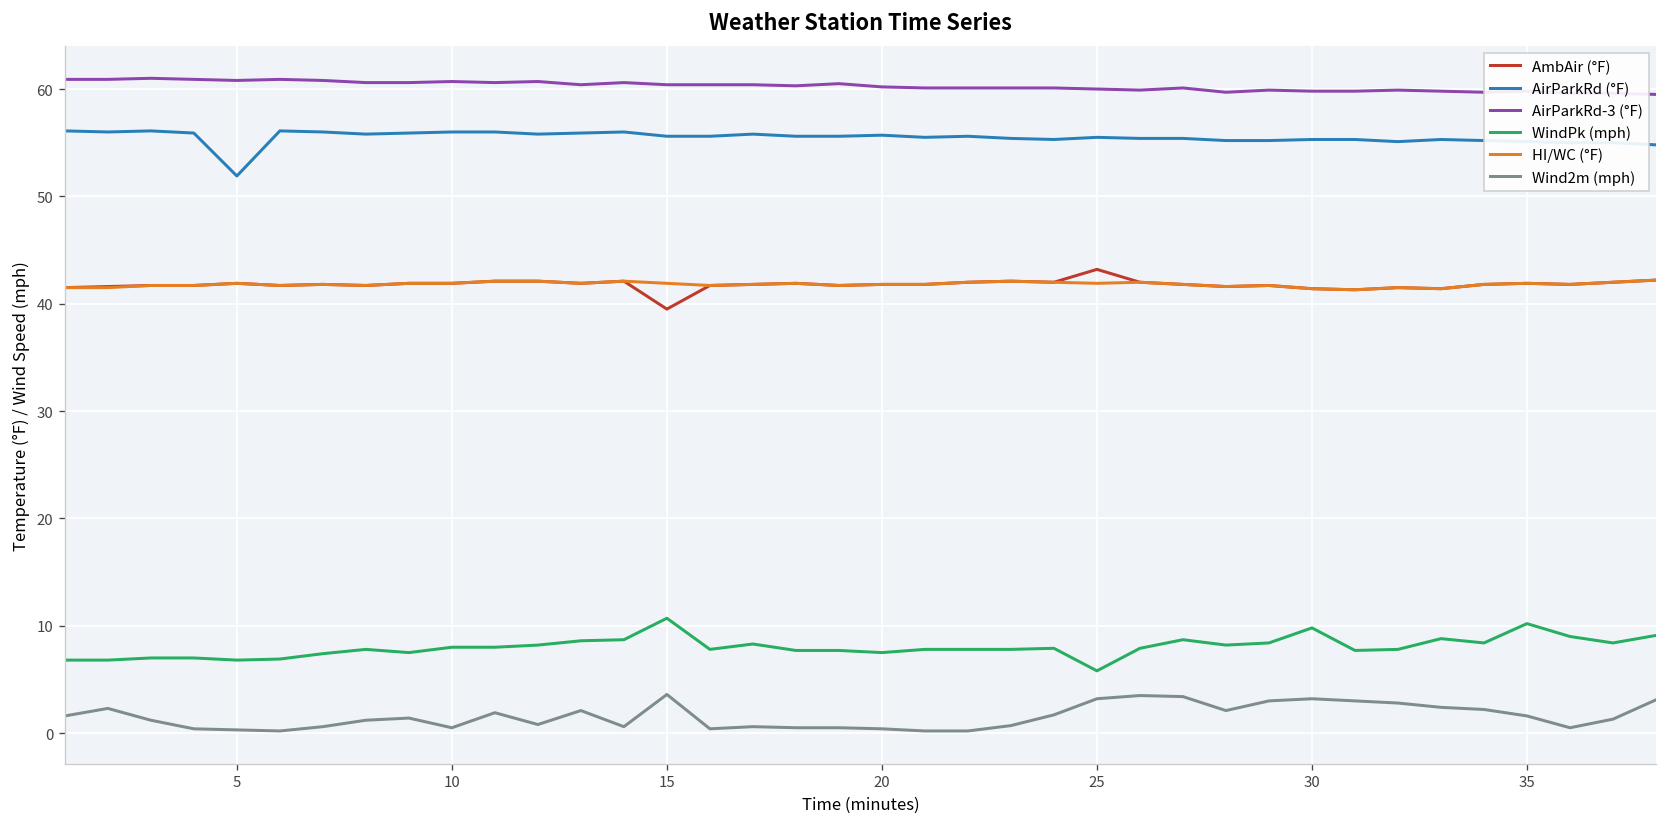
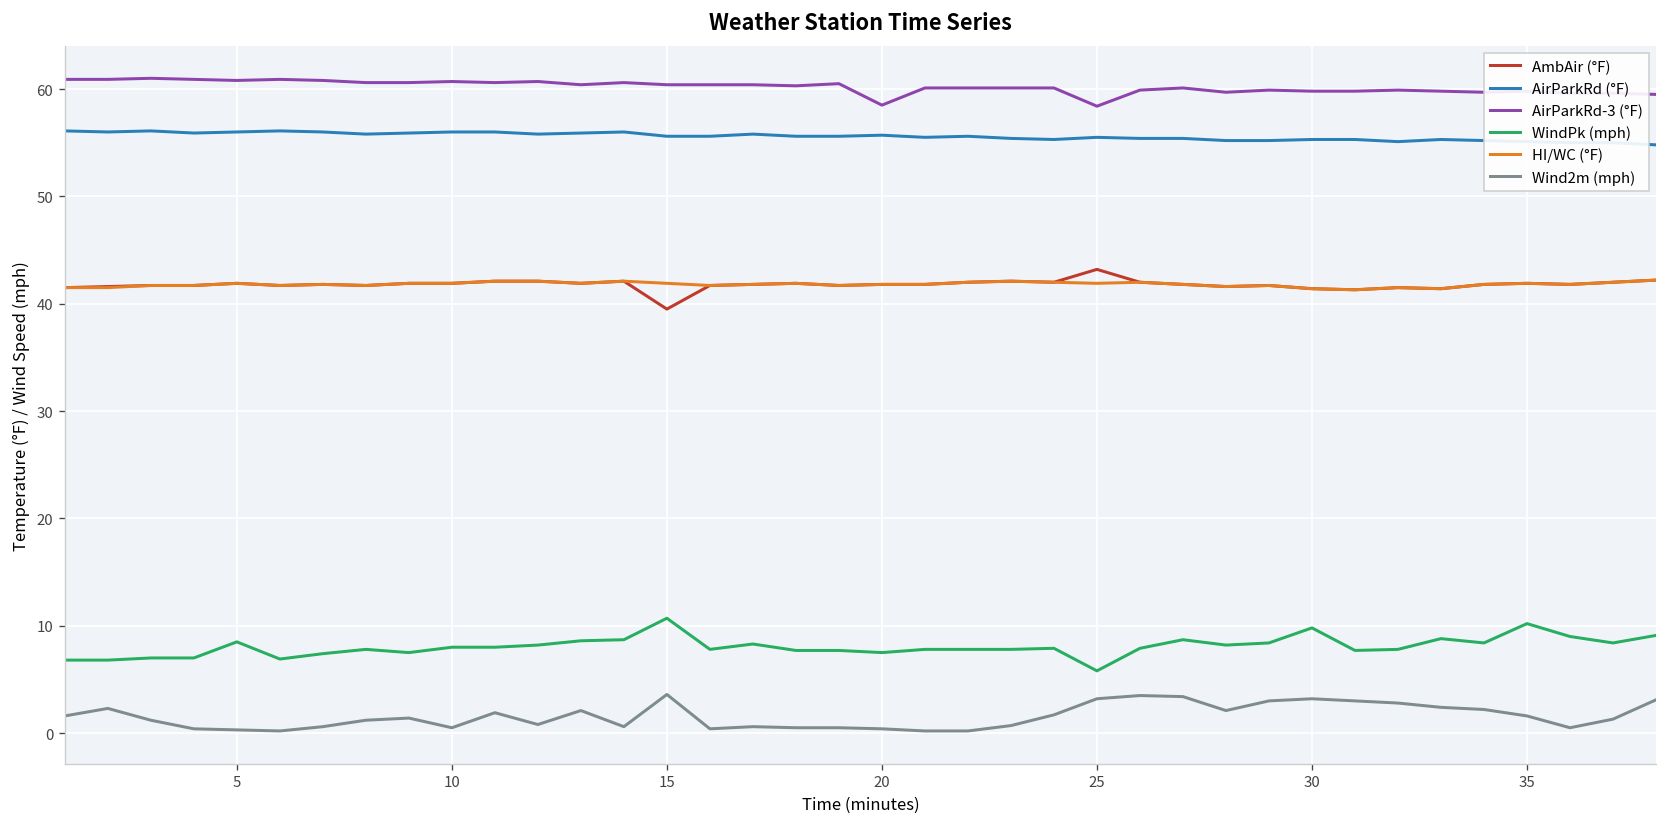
  {
    "AmbAir (°F)": {
      "15": 40,
      "25": 43
    },
    "AirParkRd (°F)": {
-     "5": 52,
+     "5": 56,
      "10": 56,
      "15": 56,
      "20": 56,
      "25": 56,
      "30": 55
    },
    "AirParkRd-3 (°F)": {
      "5": 61,
      "10": 61,
      "15": 60,
-     "20": 60,
-     "25": 60,
+     "20": 59,
+     "25": 58,
      "30": 60
    },
    "WindPk (mph)": {
-     "5": 7,
+     "5": 9,
      "10": 8,
      "15": 11,
      "20": 8,
      "25": 6,
      "30": 10,
      "35": 10
    },
    "HI/WC (°F)": {
      "15": 42,
      "25": 42
    },
    "Wind2m (mph)": {
      "5": 0,
      "10": 1,
      "15": 4,
      "20": 0,
      "25": 3,
      "30": 3,
      "35": 2
    }
  }
